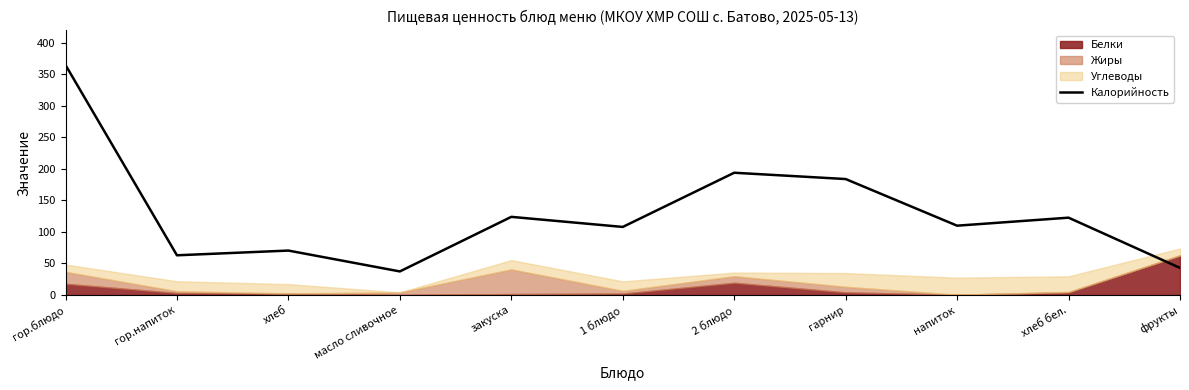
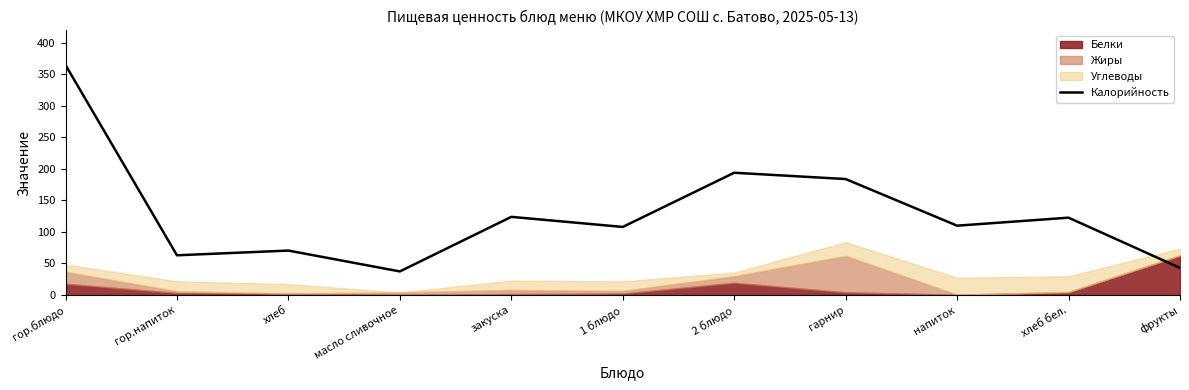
  {
    "Калорийность": {
      "гор.блюдо": 370,
      "гор.напиток": 60,
      "хлеб": 70,
      "масло сливочное": 40,
      "закуска": 120,
      "1 блюдо": 110,
      "2 блюдо": 190,
      "гарнир": 180,
      "напиток": 110,
      "хлеб бел.": 120,
      "фрукты": 40
    },
    "Белки": {
      "гор.блюдо": 20,
      "2 блюдо": 20,
      "гарнир": 0
    },
    "Жиры": {
      "гор.блюдо": 20,
-     "закуска": 40,
+     "закуска": 10,
      "1 блюдо": 0,
      "2 блюдо": 10,
-     "гарнир": 10
+     "гарнир": 60
    },
    "Углеводы": {
      "гор.блюдо": 10,
      "гор.напиток": 20,
      "хлеб": 10,
      "закуска": 10,
      "1 блюдо": 20,
      "2 блюдо": 10,
      "гарнир": 20,
      "напиток": 30,
      "хлеб бел.": 20,
      "фрукты": 10
    }
  }
